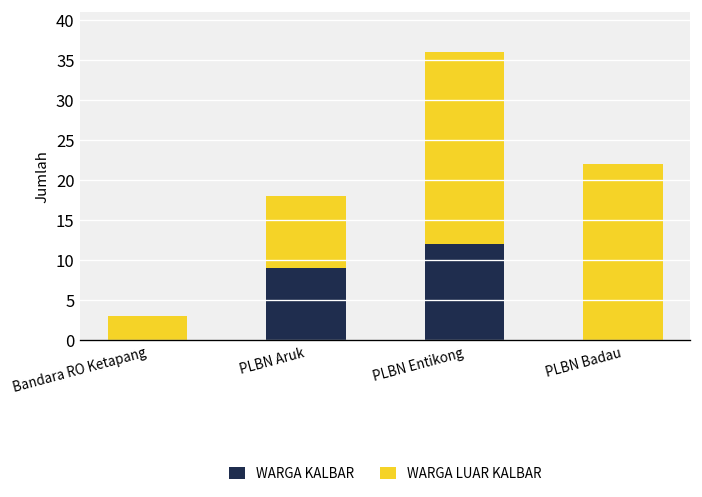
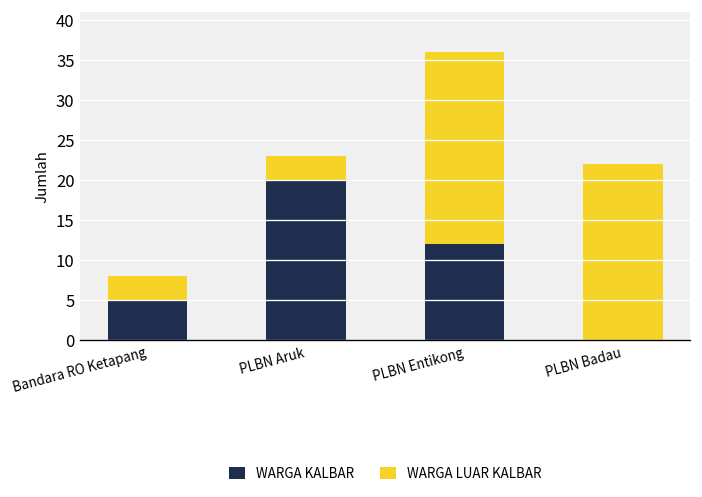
  {
    "WARGA KALBAR": {
-     "Bandara RO Ketapang": 0,
-     "PLBN Aruk": 9,
+     "Bandara RO Ketapang": 5,
+     "PLBN Aruk": 20,
      "PLBN Entikong": 12,
      "PLBN Badau": 0
    },
    "WARGA LUAR KALBAR": {
      "Bandara RO Ketapang": 3,
-     "PLBN Aruk": 9,
+     "PLBN Aruk": 3,
      "PLBN Entikong": 24,
      "PLBN Badau": 22
    }
  }
